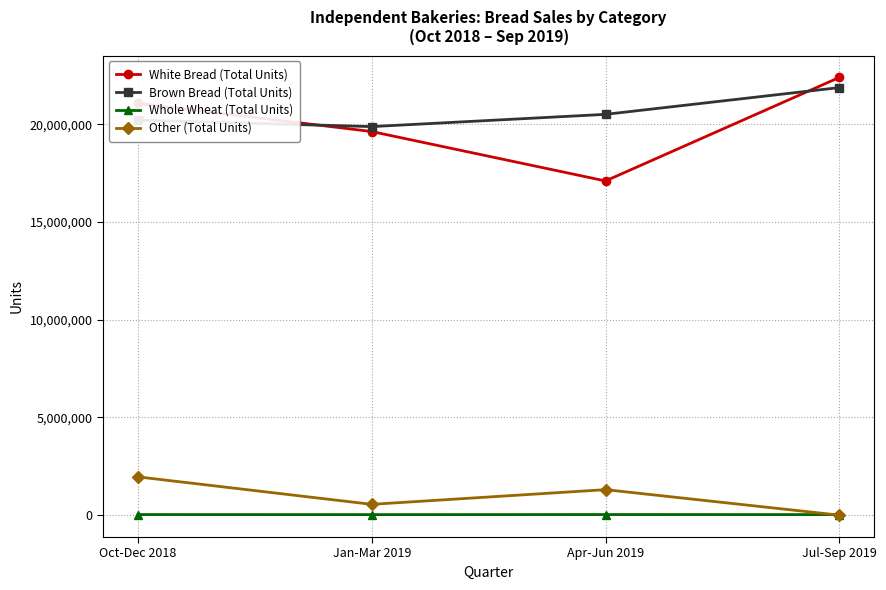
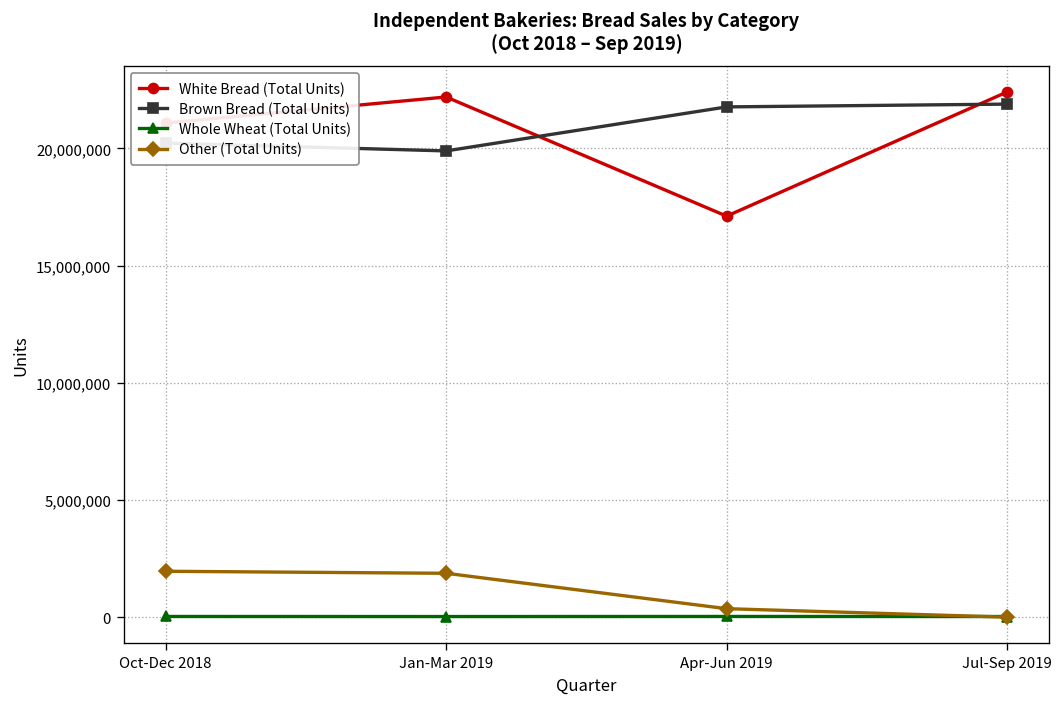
  {
    "White Bread (Total Units)": {
-     "Jan-Mar 2019": "19,600,000",
+     "Jan-Mar 2019": "22,200,000",
      "Apr-Jun 2019": "17,100,000",
      "Jul-Sep 2019": "22,400,000"
    },
    "Brown Bread (Total Units)": {
      "Jan-Mar 2019": "19,900,000",
-     "Apr-Jun 2019": "20,500,000",
+     "Apr-Jun 2019": "21,800,000",
      "Jul-Sep 2019": "21,900,000"
    },
    "Whole Wheat (Total Units)": {
      "Oct-Dec 2018": "0",
      "Jan-Mar 2019": "0",
      "Apr-Jun 2019": "0"
    },
    "Other (Total Units)": {
      "Oct-Dec 2018": "2,000,000",
-     "Jan-Mar 2019": "600,000",
-     "Apr-Jun 2019": "1,300,000"
+     "Jan-Mar 2019": "1,900,000",
+     "Apr-Jun 2019": "400,000"
    }
  }
